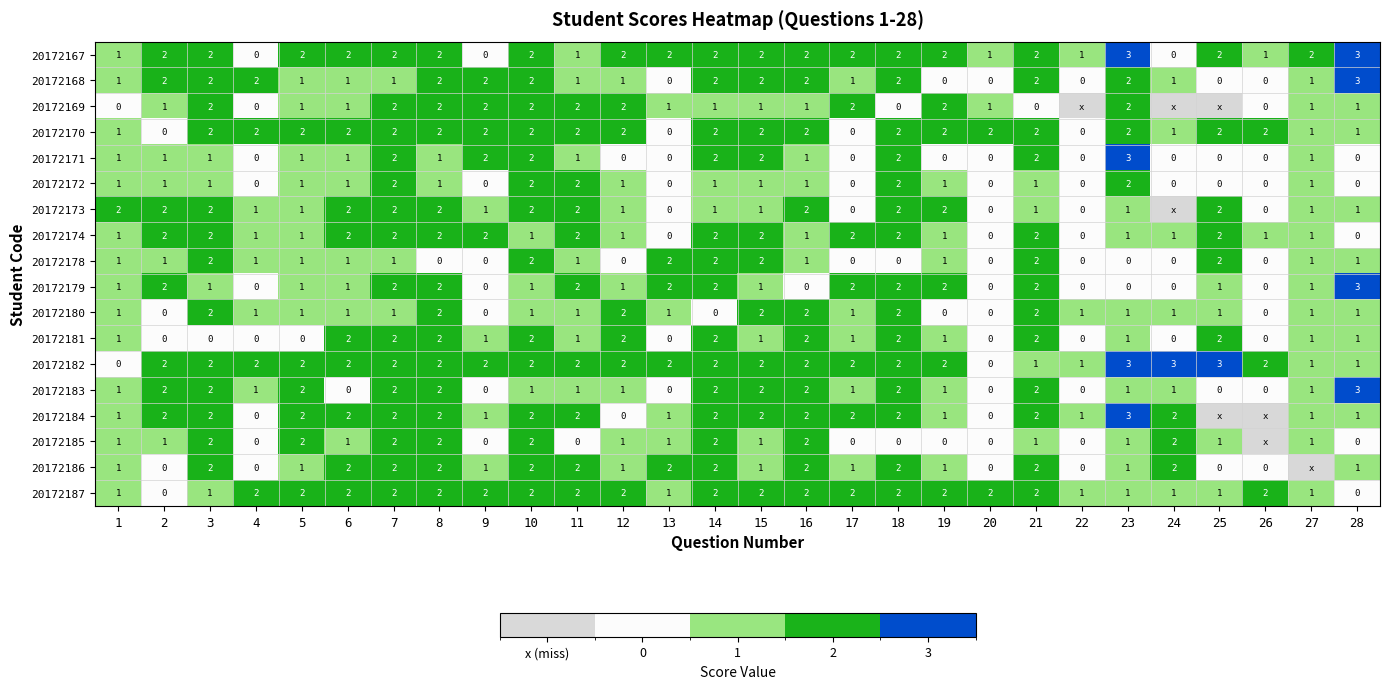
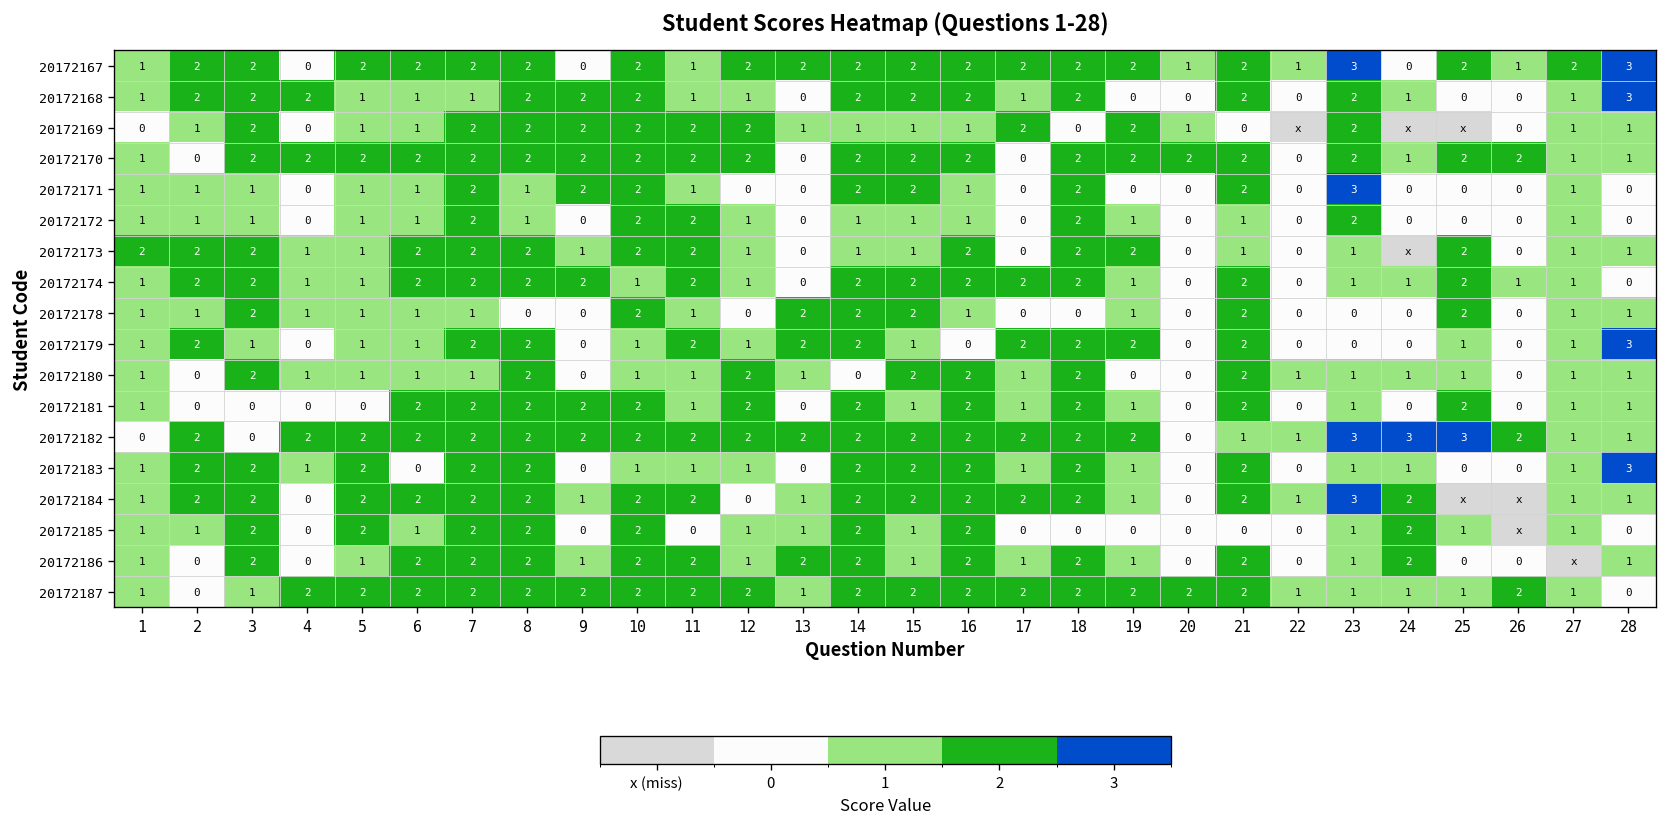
  {
    "20172174": {
      "1": 1,
      "2": 2,
      "3": 2,
      "4": 1,
      "5": 1,
      "6": 2,
      "7": 2,
      "8": 2,
      "9": 2,
      "10": 1,
      "11": 2,
      "12": 1,
      "13": 0,
      "14": 2,
      "15": 2,
-     "16": 1,
+     "16": 2,
      "17": 2,
      "18": 2,
      "19": 1,
      "20": 0,
      "21": 2,
      "22": 0,
      "23": 1,
      "24": 1,
      "25": 2,
      "26": 1,
      "27": 1,
      "28": 0
    },
    "20172181": {
      "1": 1,
      "2": 0,
      "3": 0,
      "4": 0,
      "5": 0,
      "6": 2,
      "7": 2,
      "8": 2,
-     "9": 1,
+     "9": 2,
      "10": 2,
      "11": 1,
      "12": 2,
      "13": 0,
      "14": 2,
      "15": 1,
      "16": 2,
      "17": 1,
      "18": 2,
      "19": 1,
      "20": 0,
      "21": 2,
      "22": 0,
      "23": 1,
      "24": 0,
      "25": 2,
      "26": 0,
      "27": 1,
      "28": 1
    },
    "20172182": {
      "1": 0,
      "2": 2,
-     "3": 2,
+     "3": 0,
      "4": 2,
      "5": 2,
      "6": 2,
      "7": 2,
      "8": 2,
      "9": 2,
      "10": 2,
      "11": 2,
      "12": 2,
      "13": 2,
      "14": 2,
      "15": 2,
      "16": 2,
      "17": 2,
      "18": 2,
      "19": 2,
      "20": 0,
      "21": 1,
      "22": 1,
      "23": 3,
      "24": 3,
      "25": 3,
      "26": 2,
      "27": 1,
      "28": 1
    },
    "20172185": {
      "1": 1,
      "2": 1,
      "3": 2,
      "4": 0,
      "5": 2,
      "6": 1,
      "7": 2,
      "8": 2,
      "9": 0,
      "10": 2,
      "11": 0,
      "12": 1,
      "13": 1,
      "14": 2,
      "15": 1,
      "16": 2,
      "17": 0,
      "18": 0,
      "19": 0,
      "20": 0,
-     "21": 1,
+     "21": 0,
      "22": 0,
      "23": 1,
      "24": 2,
      "25": 1,
      "27": 1,
      "28": 0
    }
  }
